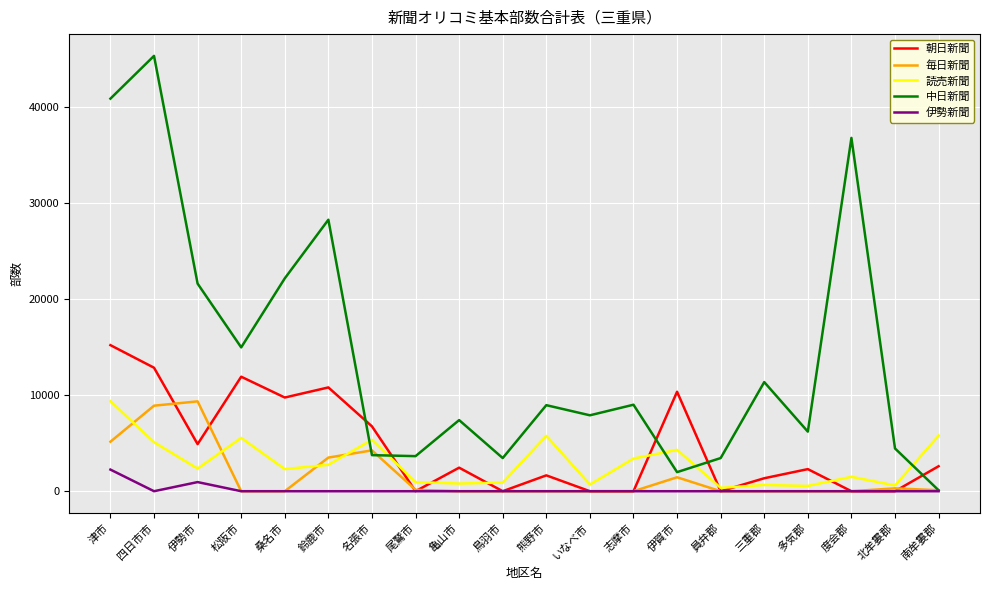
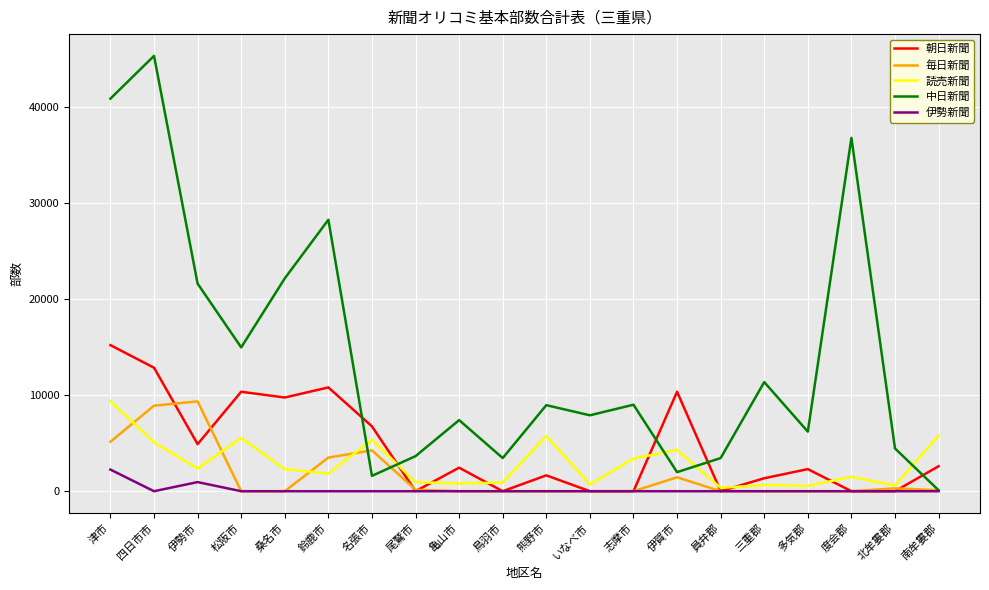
  {
    "朝日新聞": {
      "津市": 15000,
      "四日市市": 13000,
      "伊勢市": 5000,
-     "松阪市": 12000,
+     "松阪市": 10000,
      "桑名市": 10000,
      "鈴鹿市": 11000,
      "名張市": 7000,
      "亀山市": 2000,
      "熊野市": 2000,
      "伊賀市": 10000,
      "三重郡": 1000,
      "多気郡": 2000,
      "南牟婁郡": 3000
    },
    "毎日新聞": {
      "津市": 5000,
      "四日市市": 9000,
      "伊勢市": 9000,
      "鈴鹿市": 4000,
      "名張市": 4000,
      "伊賀市": 1000,
      "北牟婁郡": 0
    },
    "読売新聞": {
      "津市": 9000,
      "四日市市": 5000,
      "伊勢市": 2000,
      "松阪市": 6000,
      "桑名市": 2000,
-     "鈴鹿市": 3000,
+     "鈴鹿市": 2000,
      "名張市": 5000,
      "尾鷲市": 1000,
      "亀山市": 1000,
      "鳥羽市": 1000,
      "熊野市": 6000,
      "いなべ市": 1000,
      "志摩市": 3000,
      "伊賀市": 4000,
      "員弁郡": 0,
      "三重郡": 1000,
      "多気郡": 1000,
      "度会郡": 2000,
      "北牟婁郡": 1000,
      "南牟婁郡": 6000
    },
    "中日新聞": {
      "津市": 41000,
      "四日市市": 45000,
      "伊勢市": 22000,
      "松阪市": 15000,
      "桑名市": 22000,
      "鈴鹿市": 28000,
-     "名張市": 4000,
+     "名張市": 2000,
      "尾鷲市": 4000,
      "亀山市": 7000,
      "鳥羽市": 3000,
      "熊野市": 9000,
      "いなべ市": 8000,
      "志摩市": 9000,
      "伊賀市": 2000,
      "員弁郡": 3000,
      "三重郡": 11000,
      "多気郡": 6000,
      "度会郡": 37000,
      "北牟婁郡": 4000
    },
    "伊勢新聞": {
      "津市": 2000,
      "四日市市": 0,
      "伊勢市": 1000,
      "鈴鹿市": 0,
      "名張市": 0,
      "伊賀市": 0
    }
  }
